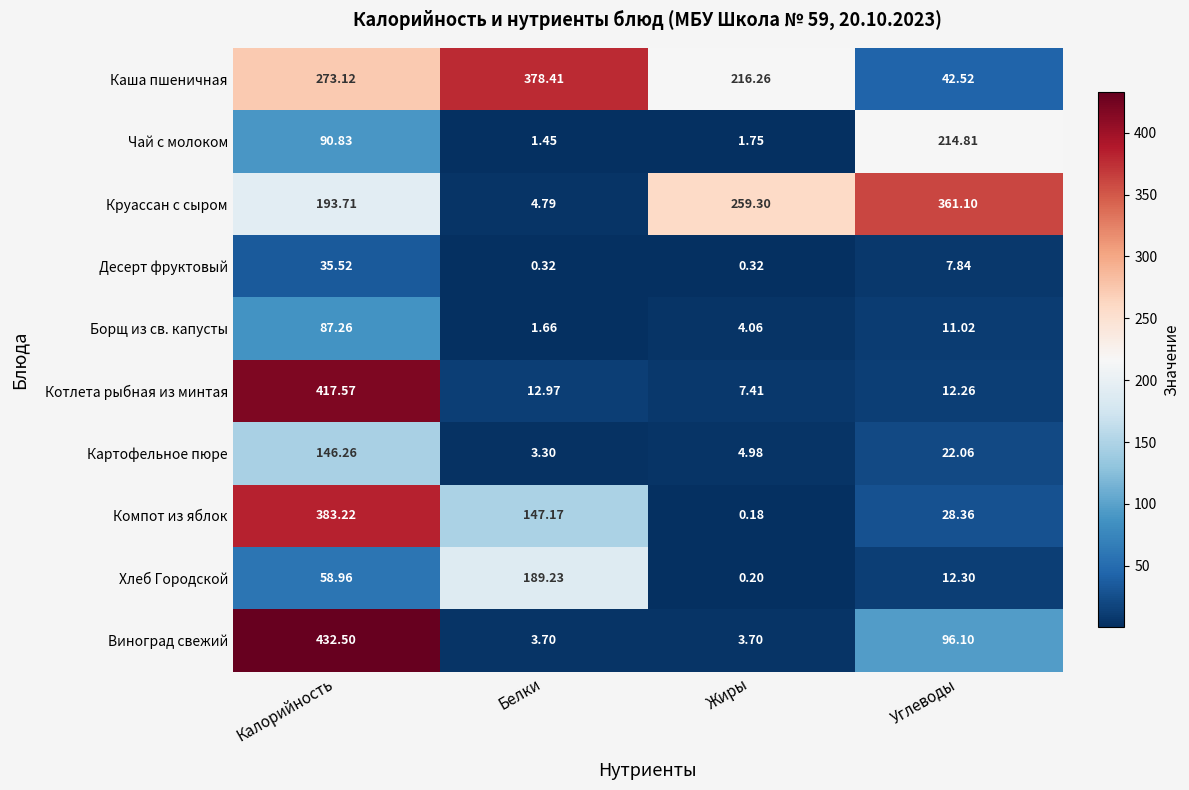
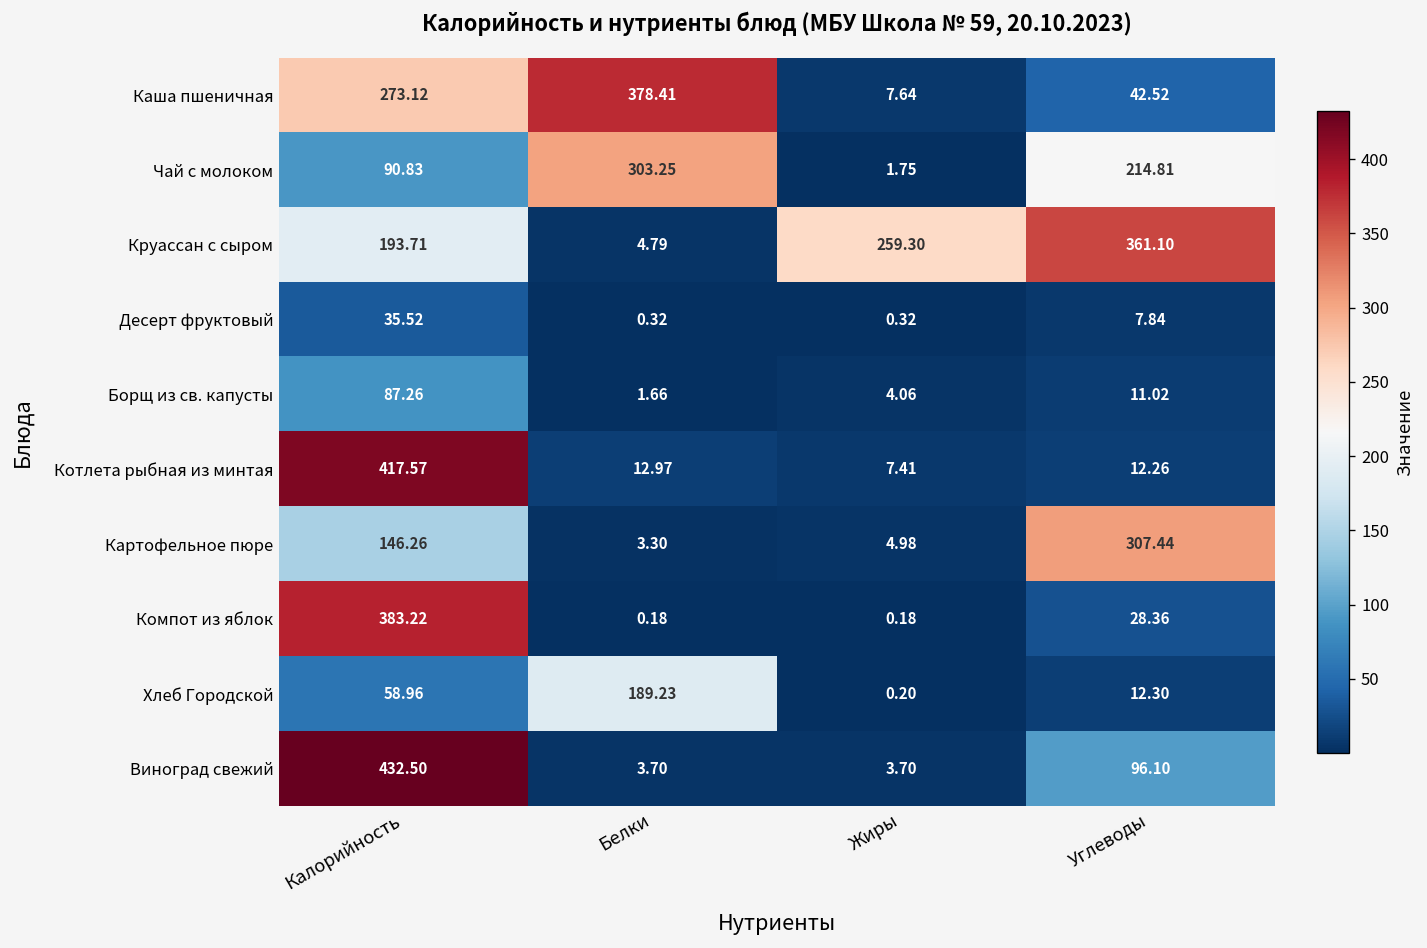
  {
    "Каша пшеничная": {
      "Калорийность": 273.12,
      "Белки": 378.41,
-     "Жиры": 216.26,
+     "Жиры": 7.64,
      "Углеводы": 42.52
    },
    "Чай с молоком": {
      "Калорийность": 90.83,
-     "Белки": 1.45,
+     "Белки": 303.25,
      "Жиры": 1.75,
      "Углеводы": 214.81
    },
    "Круассан с сыром": {
      "Калорийность": 193.71,
      "Белки": 4.79,
      "Жиры": 259.30,
      "Углеводы": 361.10
    },
    "Десерт фруктовый": {
      "Калорийность": 35.52,
      "Белки": 0.32,
      "Жиры": 0.32,
      "Углеводы": 7.84
    },
    "Борщ из св. капусты": {
      "Калорийность": 87.26,
      "Белки": 1.66,
      "Жиры": 4.06,
      "Углеводы": 11.02
    },
    "Котлета рыбная из минтая": {
      "Калорийность": 417.57,
      "Белки": 12.97,
      "Жиры": 7.41,
      "Углеводы": 12.26
    },
    "Картофельное пюре": {
      "Калорийность": 146.26,
      "Белки": 3.30,
      "Жиры": 4.98,
-     "Углеводы": 22.06
+     "Углеводы": 307.44
    },
    "Компот из яблок": {
      "Калорийность": 383.22,
-     "Белки": 147.17,
+     "Белки": 0.18,
      "Жиры": 0.18,
      "Углеводы": 28.36
    },
    "Хлеб Городской": {
      "Калорийность": 58.96,
      "Белки": 189.23,
      "Жиры": 0.20,
      "Углеводы": 12.30
    },
    "Виноград свежий": {
      "Калорийность": 432.50,
      "Белки": 3.70,
      "Жиры": 3.70,
      "Углеводы": 96.10
    }
  }
